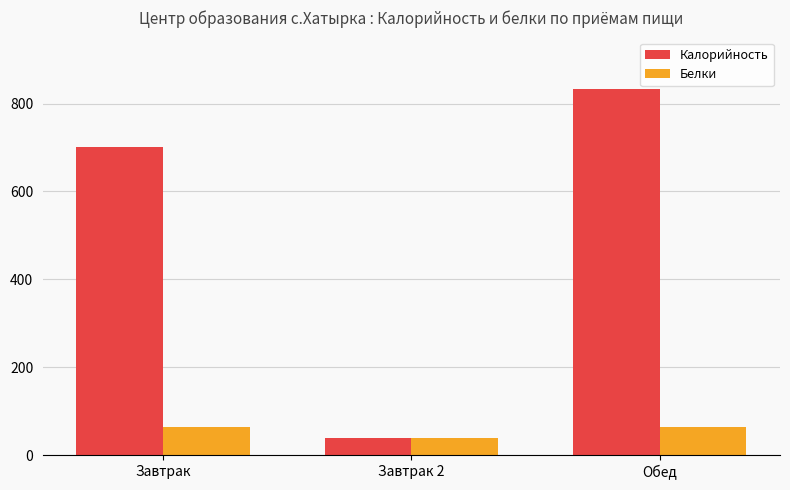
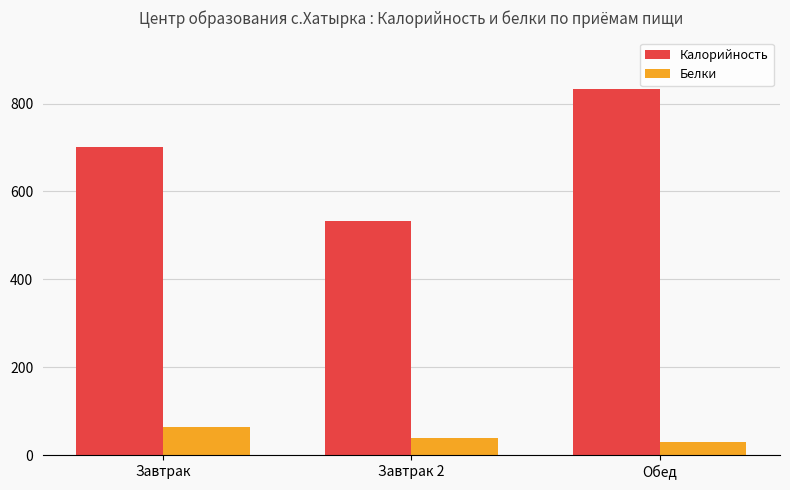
  {
    "Калорийность": {
      "Завтрак": 700,
-     "Завтрак 2": 40,
+     "Завтрак 2": 530,
      "Обед": 830
    },
    "Белки": {
      "Завтрак": 60,
      "Завтрак 2": 40,
-     "Обед": 60
+     "Обед": 30
    }
  }
